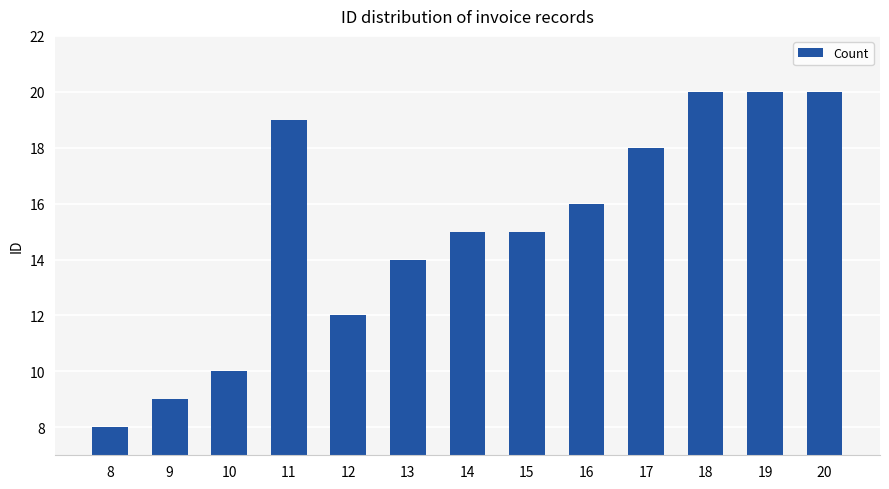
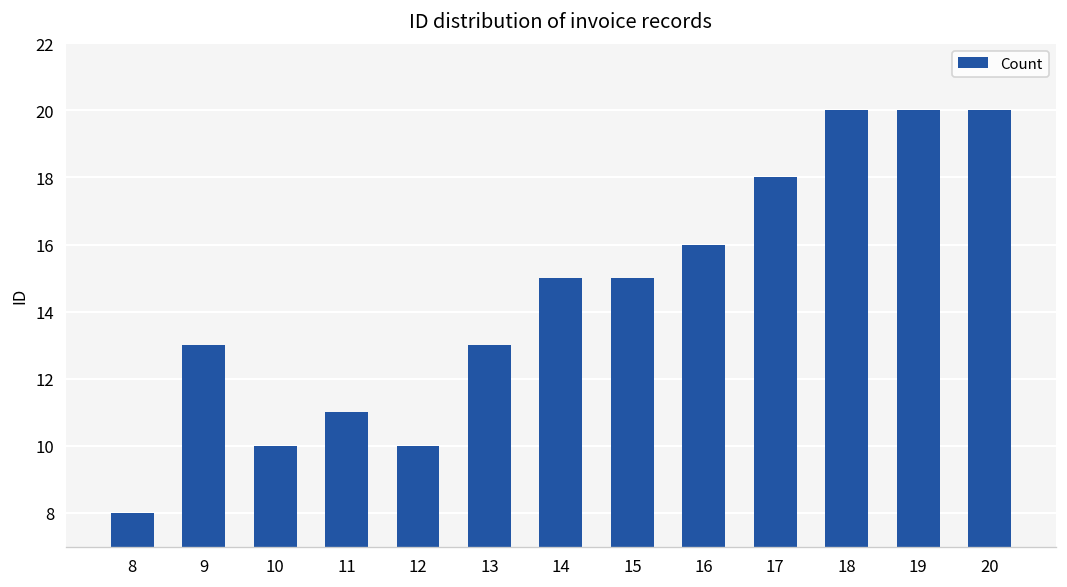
  {
    "8": 8,
-   "9": 9,
+   "9": 13,
    "10": 10,
-   "11": 19,
-   "12": 12,
-   "13": 14,
+   "11": 11,
+   "12": 10,
+   "13": 13,
    "14": 15,
    "15": 15,
    "16": 16,
    "17": 18,
    "18": 20,
    "19": 20,
    "20": 20
  }
